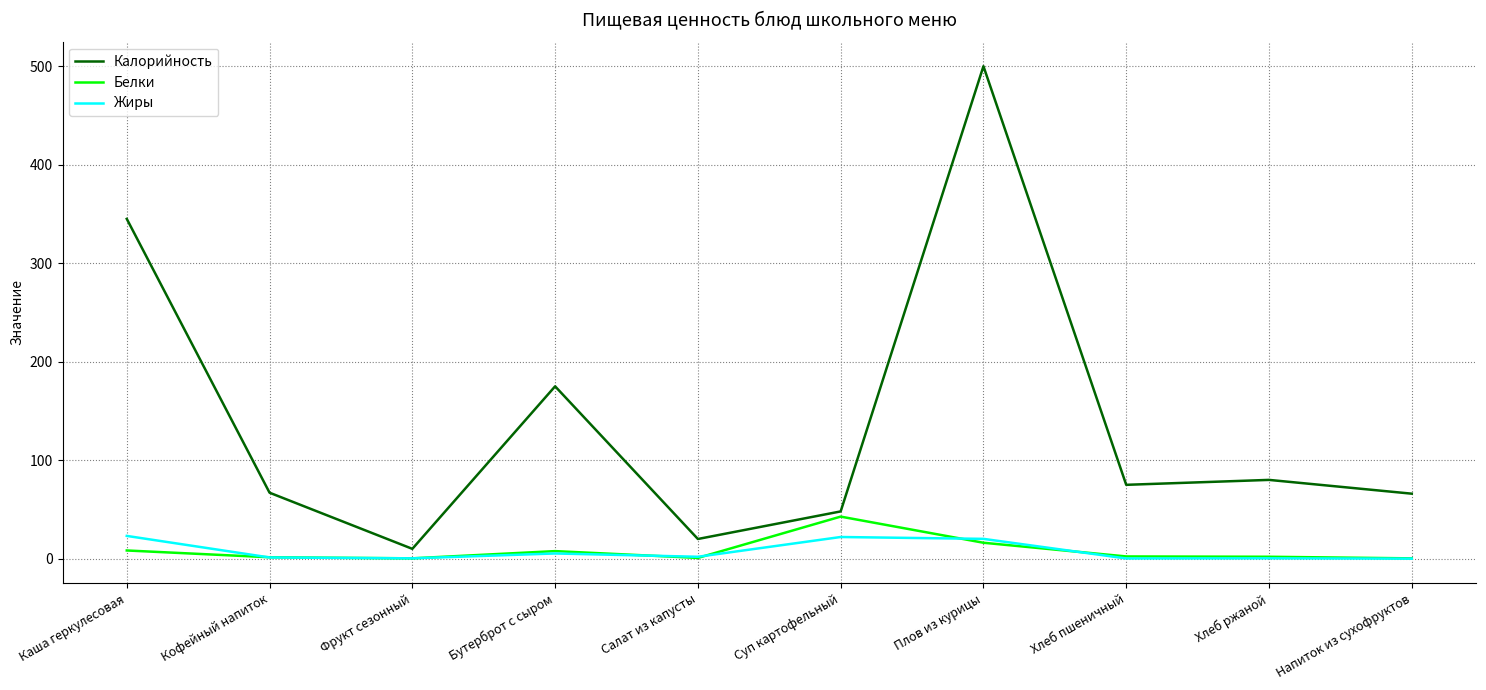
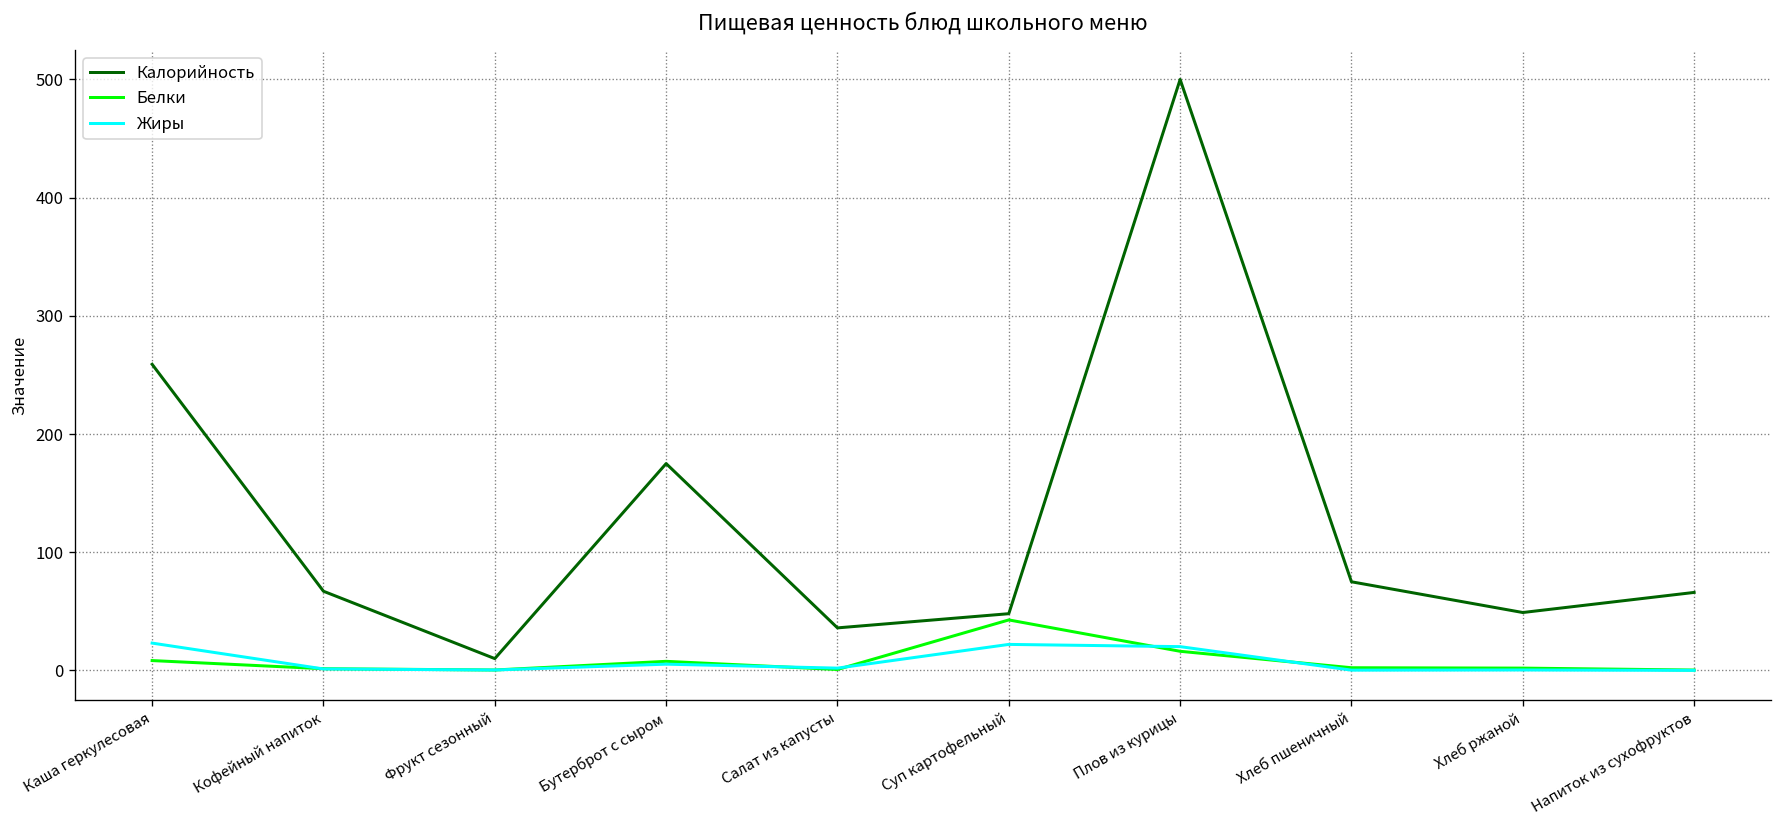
  {
    "Калорийность": {
-     "Каша геркулесовая": 350,
+     "Каша геркулесовая": 260,
      "Кофейный напиток": 70,
      "Фрукт сезонный": 10,
      "Бутерброт с сыром": 180,
-     "Салат из капусты": 20,
+     "Салат из капусты": 40,
      "Суп картофельный": 50,
      "Плов из курицы": 500,
      "Хлеб пшеничный": 80,
-     "Хлеб ржаной": 80,
+     "Хлеб ржаной": 50,
      "Напиток из сухофруктов": 70
    },
    "Белки": {
      "Каша геркулесовая": 10,
      "Суп картофельный": 40,
      "Плов из курицы": 20
    },
    "Жиры": {
      "Каша геркулесовая": 20,
      "Суп картофельный": 20,
      "Плов из курицы": 20
    }
  }
